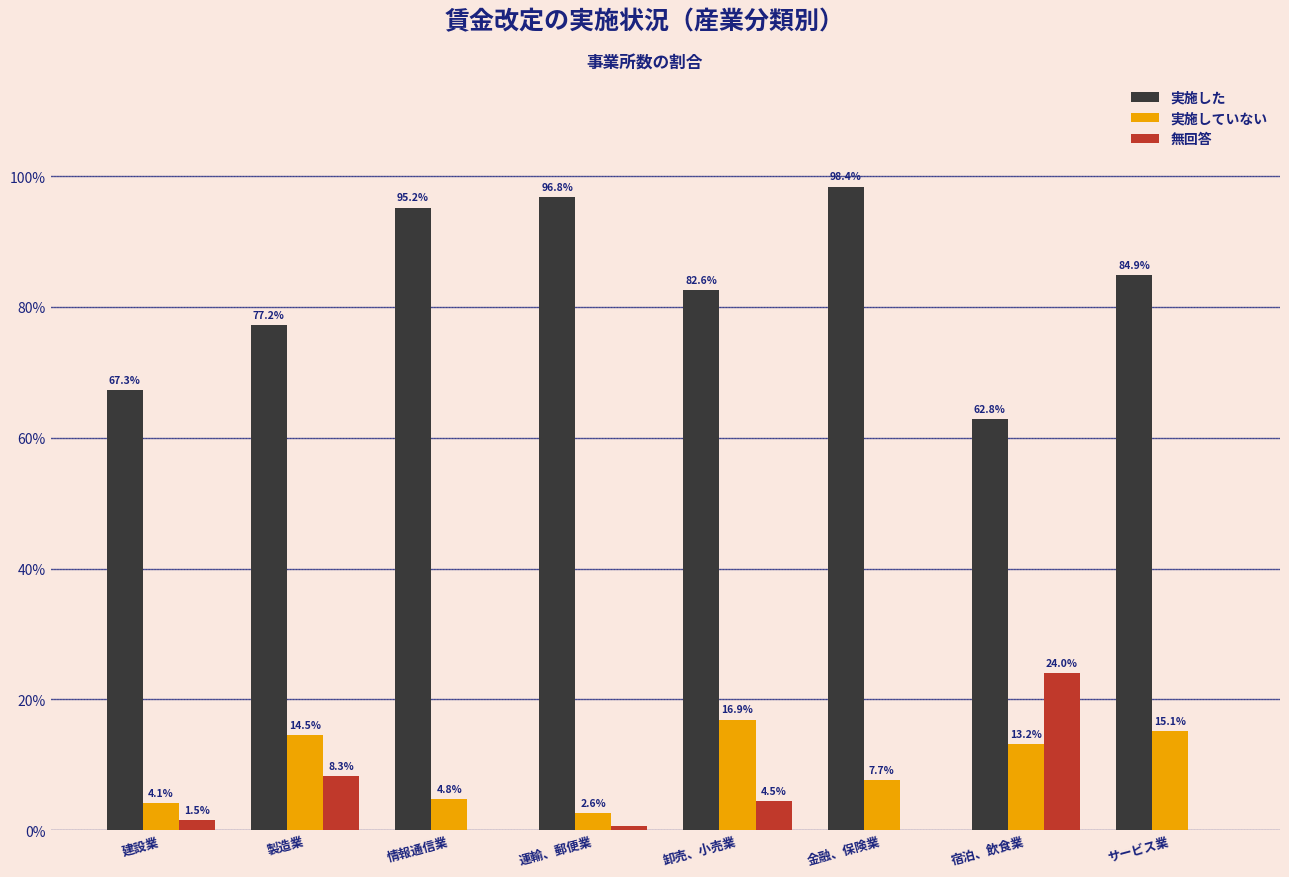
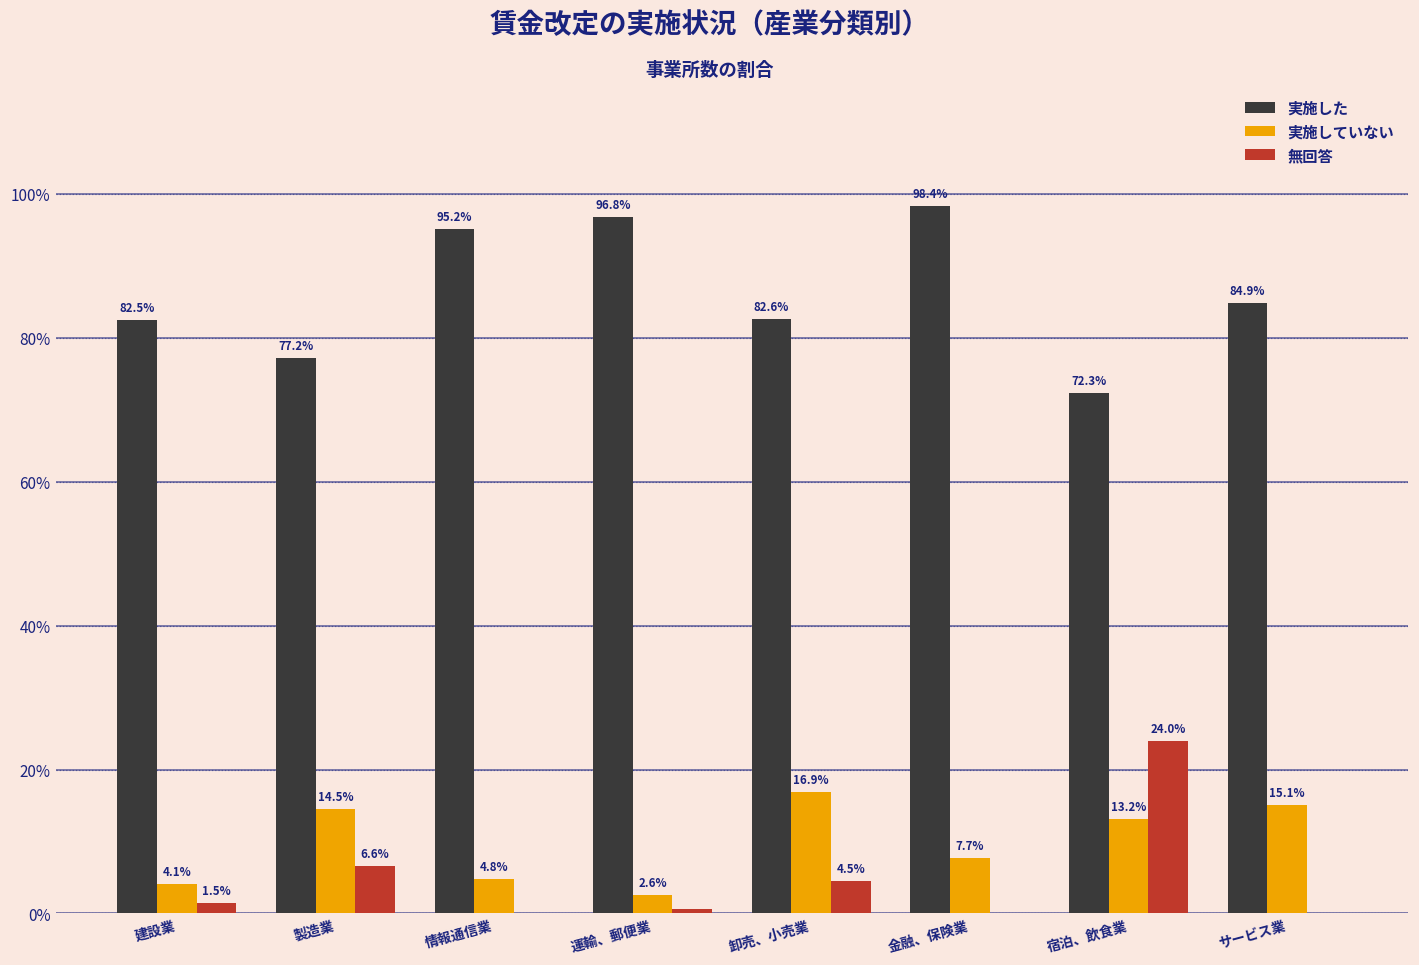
  {
    "実施した": {
-     "建設業": "67.3%",
+     "建設業": "82.5%",
      "製造業": "77.2%",
      "情報通信業": "95.2%",
      "運輸、郵便業": "96.8%",
      "卸売、小売業": "82.6%",
      "金融、保険業": "98.4%",
-     "宿泊、飲食業": "62.8%",
+     "宿泊、飲食業": "72.3%",
      "サービス業": "84.9%"
    },
    "実施していない": {
      "建設業": "4.1%",
      "製造業": "14.5%",
      "情報通信業": "4.8%",
      "運輸、郵便業": "2.6%",
      "卸売、小売業": "16.9%",
      "金融、保険業": "7.7%",
      "宿泊、飲食業": "13.2%",
      "サービス業": "15.1%"
    },
    "無回答": {
      "建設業": "1.5%",
-     "製造業": "8.3%",
+     "製造業": "6.6%",
      "卸売、小売業": "4.5%",
      "宿泊、飲食業": "24.0%"
    }
  }
